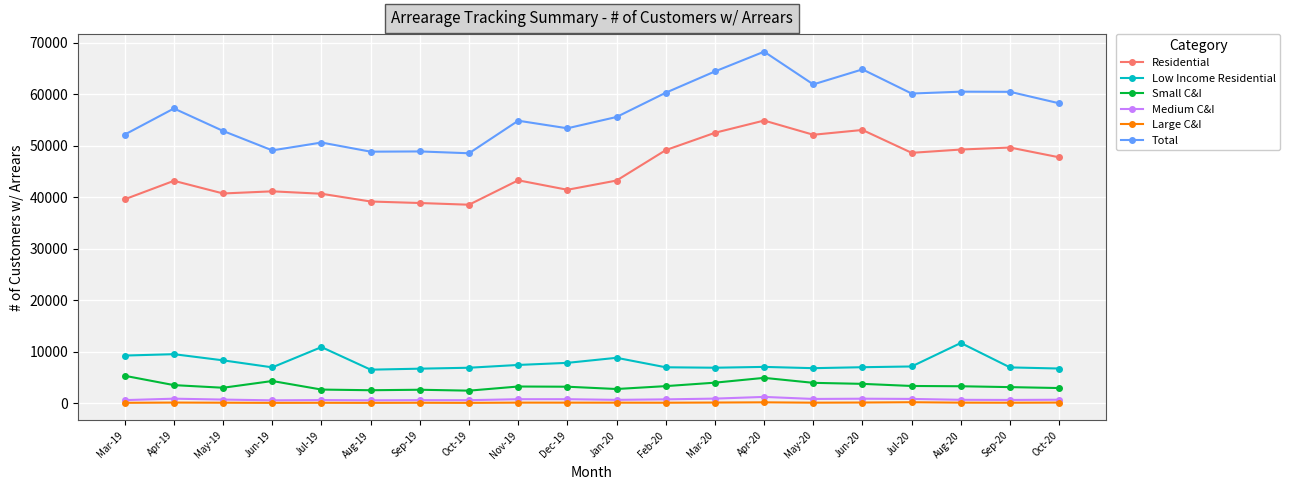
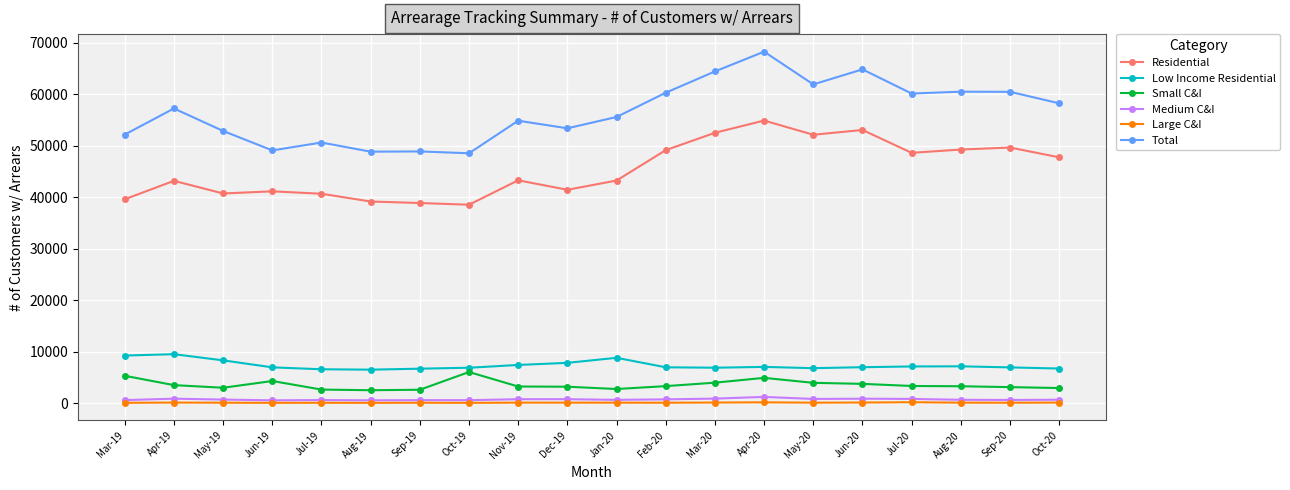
  {
    "Residential": {
      "Mar-19": 40000,
      "Apr-19": 43000,
      "May-19": 41000,
      "Jun-19": 41000,
      "Jul-19": 41000,
      "Aug-19": 39000,
      "Sep-19": 39000,
      "Oct-19": 39000,
      "Nov-19": 43000,
      "Dec-19": 41000,
      "Jan-20": 43000,
      "Feb-20": 49000,
      "Mar-20": 52000,
      "Apr-20": 55000,
      "May-20": 52000,
      "Jun-20": 53000,
      "Jul-20": 49000,
      "Aug-20": 49000,
      "Sep-20": 50000,
      "Oct-20": 48000
    },
    "Low Income Residential": {
      "Mar-19": 9000,
      "Apr-19": 10000,
      "May-19": 8000,
      "Jun-19": 7000,
-     "Jul-19": 11000,
+     "Jul-19": 7000,
      "Aug-19": 7000,
      "Sep-19": 7000,
      "Oct-19": 7000,
      "Nov-19": 7000,
      "Dec-19": 8000,
      "Jan-20": 9000,
      "Feb-20": 7000,
      "Mar-20": 7000,
      "Apr-20": 7000,
      "May-20": 7000,
      "Jun-20": 7000,
      "Jul-20": 7000,
-     "Aug-20": 12000,
+     "Aug-20": 7000,
      "Sep-20": 7000,
      "Oct-20": 7000
    },
    "Small C&I": {
      "Mar-19": 5000,
      "Apr-19": 4000,
      "May-19": 3000,
      "Jun-19": 4000,
      "Jul-19": 3000,
      "Aug-19": 3000,
      "Sep-19": 3000,
-     "Oct-19": 2000,
+     "Oct-19": 6000,
      "Nov-19": 3000,
      "Dec-19": 3000,
      "Jan-20": 3000,
      "Feb-20": 3000,
      "Mar-20": 4000,
      "Apr-20": 5000,
      "May-20": 4000,
      "Jun-20": 4000,
      "Jul-20": 3000,
      "Aug-20": 3000,
      "Sep-20": 3000,
      "Oct-20": 3000
    },
    "Medium C&I": {
      "Mar-19": 1000,
      "Apr-19": 1000,
      "May-19": 1000,
      "Jul-19": 1000,
      "Sep-19": 1000,
      "Oct-19": 1000,
      "Nov-19": 1000,
      "Dec-19": 1000,
      "Jan-20": 1000,
      "Feb-20": 1000,
      "Mar-20": 1000,
      "Apr-20": 1000,
      "May-20": 1000,
      "Jun-20": 1000,
      "Jul-20": 1000,
      "Aug-20": 1000,
      "Sep-20": 1000,
      "Oct-20": 1000
    },
    "Large C&I": {
      "Mar-19": 0,
      "Apr-19": 0,
      "May-19": 0,
      "Jul-19": 0,
      "Sep-19": 0,
      "Oct-19": 0,
      "Nov-19": 0,
      "Dec-19": 0,
      "Jan-20": 0,
      "Feb-20": 0,
      "Mar-20": 0,
      "Apr-20": 0,
      "May-20": 0,
      "Jun-20": 0,
      "Jul-20": 0,
      "Aug-20": 0,
      "Sep-20": 0,
      "Oct-20": 0
    },
    "Total": {
      "Mar-19": 52000,
      "Apr-19": 57000,
      "May-19": 53000,
      "Jun-19": 49000,
      "Jul-19": 51000,
      "Aug-19": 49000,
      "Sep-19": 49000,
      "Oct-19": 49000,
      "Nov-19": 55000,
      "Dec-19": 53000,
      "Jan-20": 56000,
      "Feb-20": 60000,
      "Mar-20": 64000,
      "Apr-20": 68000,
      "May-20": 62000,
      "Jun-20": 65000,
      "Jul-20": 60000,
      "Aug-20": 60000,
      "Sep-20": 60000,
      "Oct-20": 58000
    }
  }
